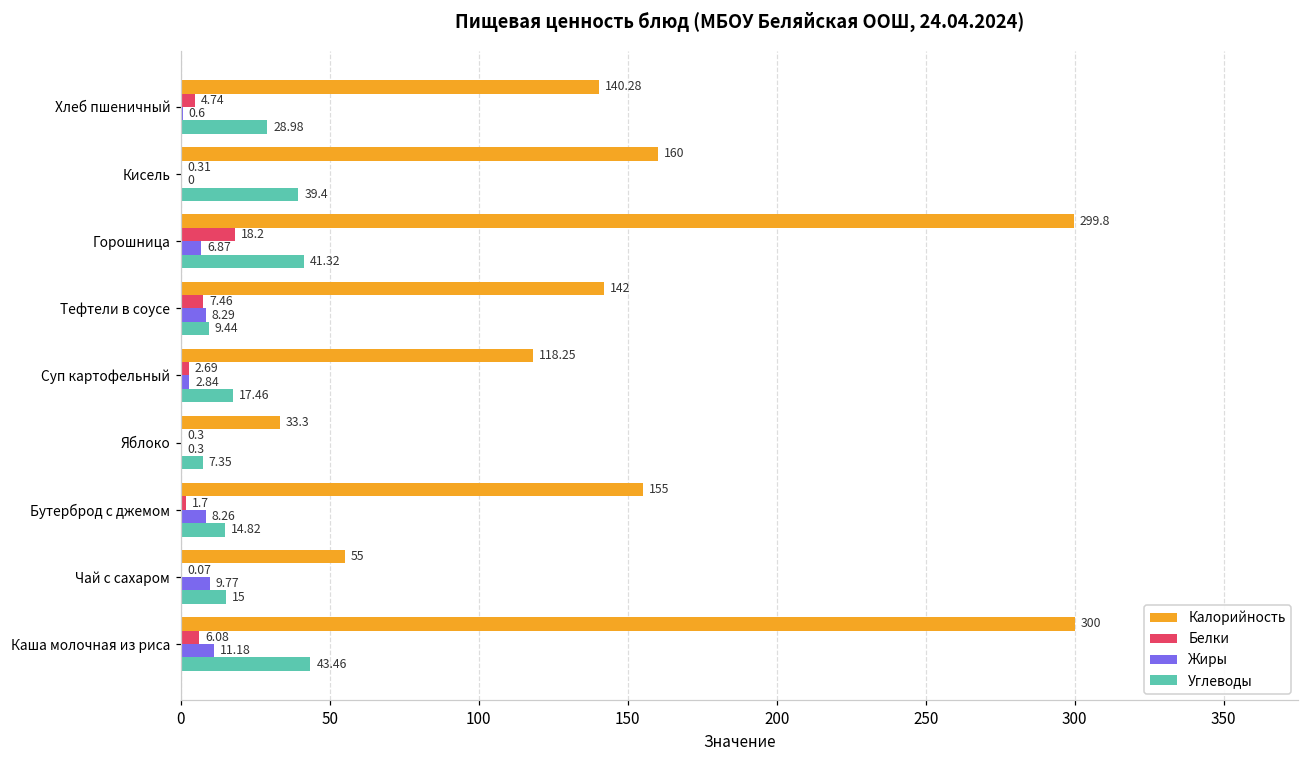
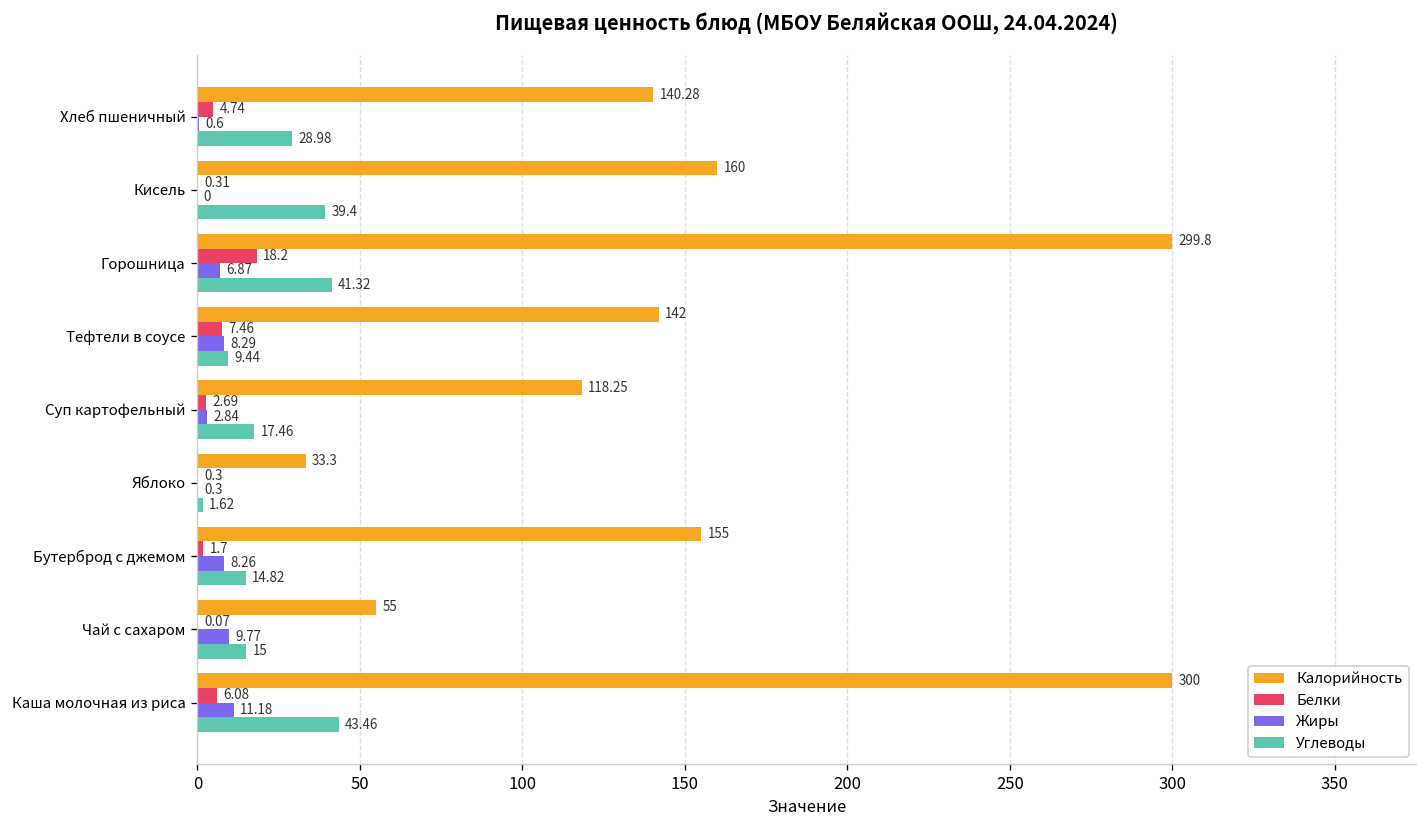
  {
    "Калорийность": {
      "Хлеб пшеничный": 140.28,
      "Кисель": 160,
      "Горошница": 299.8,
      "Тефтели в соусе": 142,
      "Суп картофельный": 118.25,
      "Яблоко": 33.3,
      "Бутерброд с джемом": 155,
      "Чай с сахаром": 55,
      "Каша молочная из риса": 300
    },
    "Белки": {
      "Хлеб пшеничный": 4.74,
      "Кисель": 0.31,
      "Горошница": 18.2,
      "Тефтели в соусе": 7.46,
      "Суп картофельный": 2.69,
      "Яблоко": 0.3,
      "Бутерброд с джемом": 1.7,
      "Чай с сахаром": 0.07,
      "Каша молочная из риса": 6.08
    },
    "Жиры": {
      "Хлеб пшеничный": 0.6,
      "Кисель": 0,
      "Горошница": 6.87,
      "Тефтели в соусе": 8.29,
      "Суп картофельный": 2.84,
      "Яблоко": 0.3,
      "Бутерброд с джемом": 8.26,
      "Чай с сахаром": 9.77,
      "Каша молочная из риса": 11.18
    },
    "Углеводы": {
      "Хлеб пшеничный": 28.98,
      "Кисель": 39.4,
      "Горошница": 41.32,
      "Тефтели в соусе": 9.44,
      "Суп картофельный": 17.46,
-     "Яблоко": 7.35,
+     "Яблоко": 1.62,
      "Бутерброд с джемом": 14.82,
      "Чай с сахаром": 15,
      "Каша молочная из риса": 43.46
    }
  }
